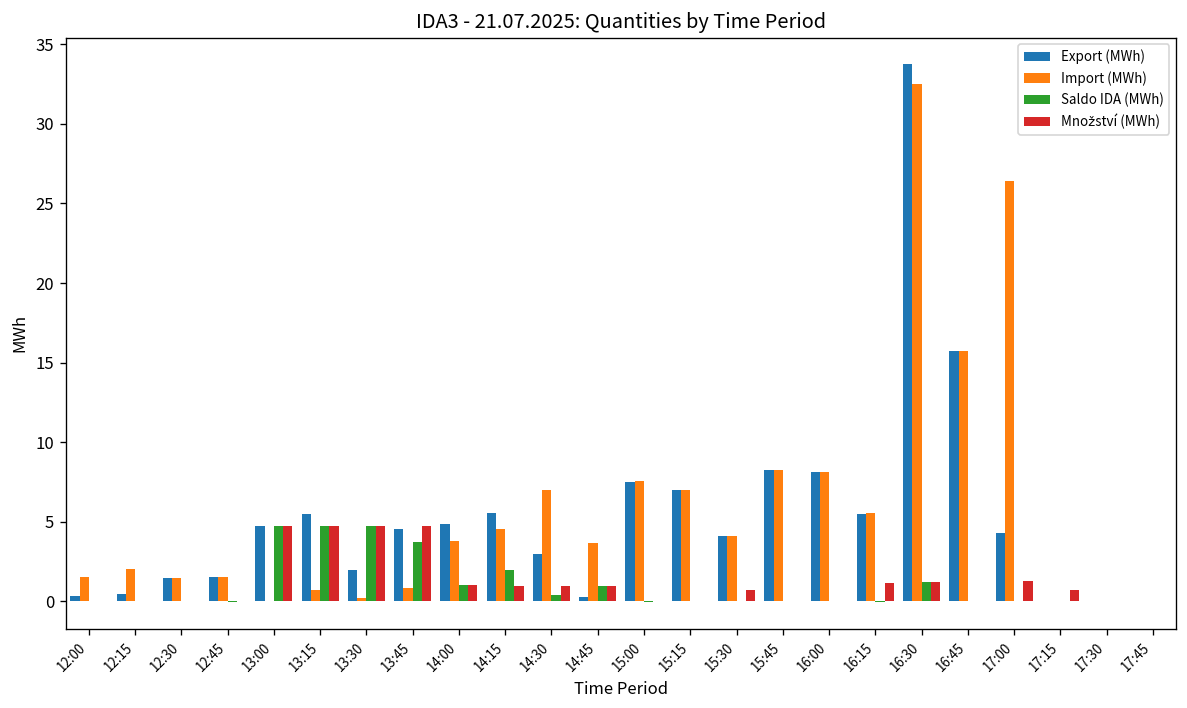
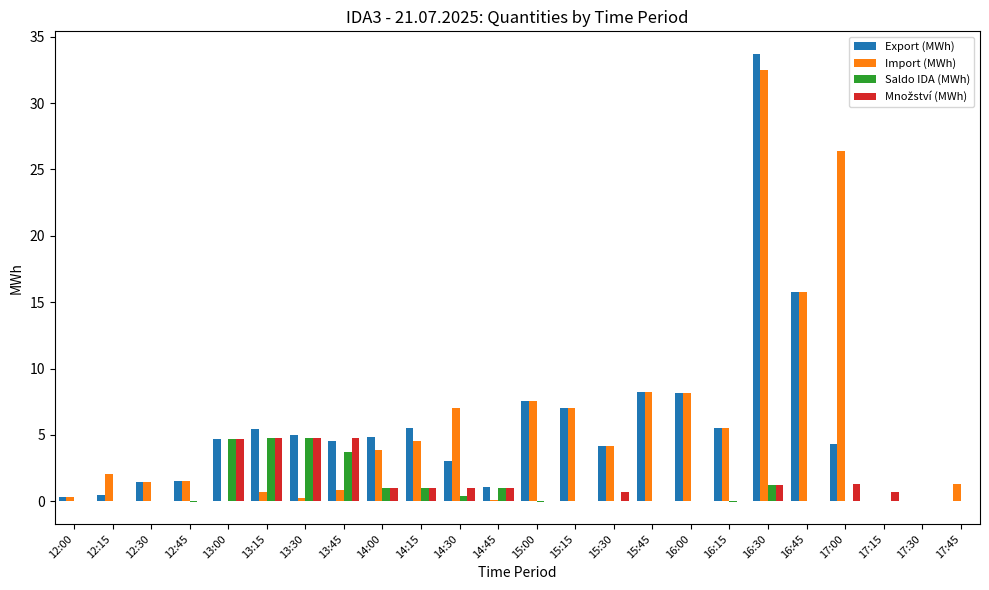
  {
    "Export (MWh)": {
      "12:00": 0.3,
      "12:15": 0.5,
      "12:30": 1.5,
      "12:45": 1.5,
      "13:00": 4.7,
      "13:15": 5.5,
-     "13:30": 2.0,
+     "13:30": 5.0,
      "13:45": 4.6,
      "14:00": 4.9,
      "14:15": 5.5,
      "14:30": 3.0,
-     "14:45": 0.3,
+     "14:45": 1.1,
      "15:00": 7.5,
      "15:15": 7.0,
      "15:30": 4.1,
      "15:45": 8.3,
      "16:00": 8.1,
      "16:15": 5.5,
      "16:30": 33.7,
      "16:45": 15.8,
      "17:00": 4.3,
      "17:15": 0.0,
      "17:30": 0.0,
      "17:45": 0.0
    },
    "Import (MWh)": {
-     "12:00": 1.5,
+     "12:00": 0.3,
      "12:15": 2.0,
      "12:30": 1.5,
      "12:45": 1.6,
      "13:00": 0.0,
      "13:15": 0.7,
      "13:30": 0.2,
      "13:45": 0.9,
      "14:00": 3.8,
      "14:15": 4.5,
      "14:30": 7.0,
-     "14:45": 3.7,
+     "14:45": 0.1,
      "15:00": 7.6,
      "15:15": 7.0,
      "15:30": 4.1,
      "15:45": 8.3,
      "16:00": 8.1,
      "16:15": 5.5,
      "16:30": 32.5,
      "16:45": 15.8,
      "17:00": 26.4,
      "17:15": 0.0,
      "17:30": 0.0,
-     "17:45": 0.0
+     "17:45": 1.3
    },
    "Saldo IDA (MWh)": {
      "12:00": 0,
      "12:15": 0,
      "12:30": 0,
      "13:00": 4.7,
      "13:15": 4.8,
      "13:30": 4.8,
      "13:45": 3.7,
      "14:00": 1,
-     "14:15": 2,
+     "14:15": 1,
      "14:30": 0.4,
      "14:45": 1,
      "15:15": 0,
      "15:30": 0,
      "15:45": 0,
      "16:00": 0,
      "16:30": 1.3,
      "16:45": 0,
      "17:00": 0,
      "17:15": 0,
      "17:30": 0,
      "17:45": 0
    },
    "Množství (MWh)": {
      "12:00": 0.0,
      "12:15": 0.0,
      "12:30": 0.0,
      "13:00": 4.7,
      "13:15": 4.8,
      "13:30": 4.8,
      "13:45": 4.8,
      "14:00": 1.0,
      "14:15": 1.0,
      "14:30": 1.0,
      "14:45": 1.0,
      "15:15": 0.0,
      "15:30": 0.7,
      "15:45": 0.0,
      "16:00": 0.0,
-     "16:15": 1.1,
+     "16:15": 0.0,
      "16:30": 1.3,
      "16:45": 0.0,
      "17:00": 1.3,
      "17:15": 0.7,
      "17:30": 0.0,
      "17:45": 0.0
    }
  }
